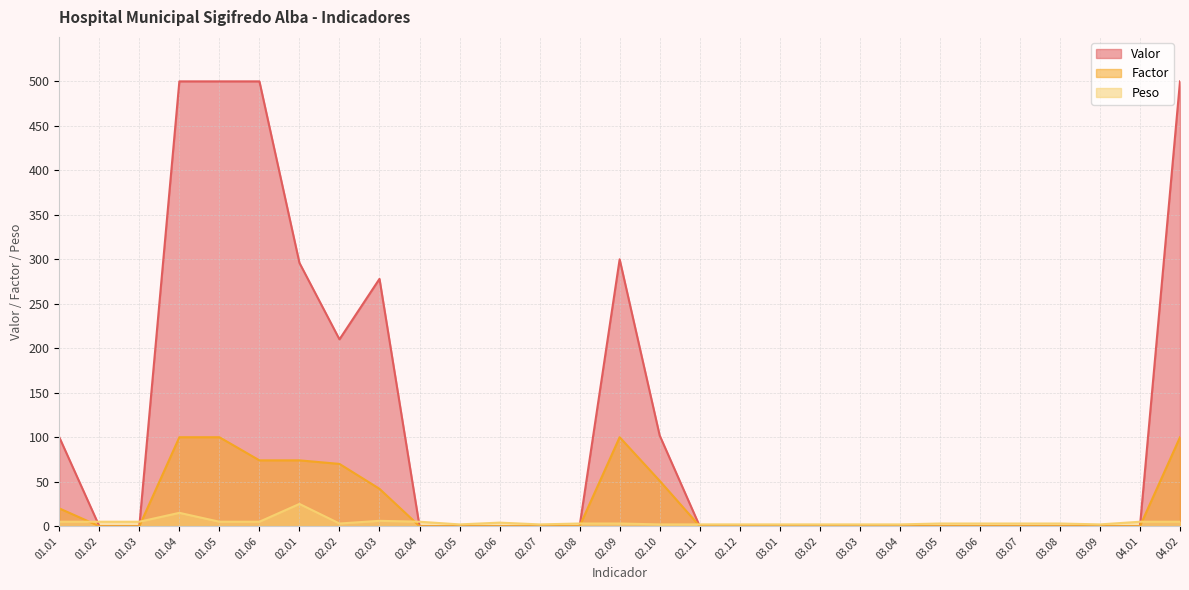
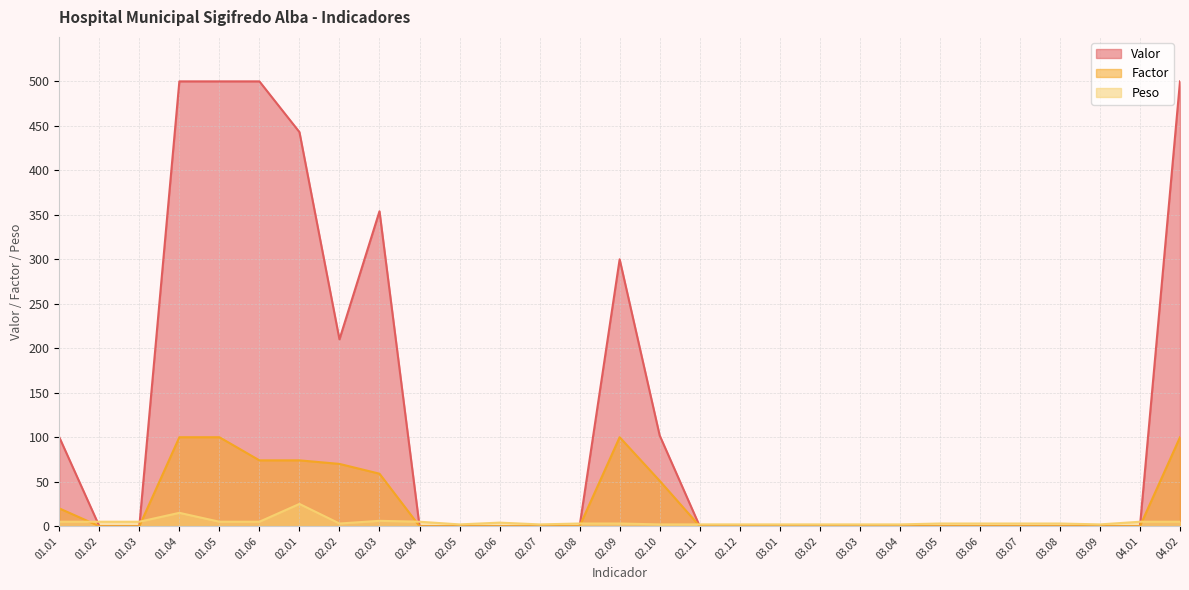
  {
    "Valor": {
      "01.01": 100,
      "01.04": 500,
      "01.05": 500,
      "01.06": 500,
-     "02.01": 300,
+     "02.01": 440,
      "02.02": 210,
-     "02.03": 280,
+     "02.03": 350,
      "02.09": 300,
      "02.10": 100,
      "04.02": 500
    },
    "Factor": {
      "01.01": 20,
      "01.04": 100,
      "01.05": 100,
      "01.06": 70,
      "02.01": 70,
      "02.02": 70,
-     "02.03": 40,
+     "02.03": 60,
      "02.09": 100,
      "02.10": 50,
      "04.02": 100
    },
    "Peso": {
      "01.01": 10,
      "01.02": 10,
      "01.03": 10,
      "01.04": 20,
      "01.05": 10,
      "01.06": 10,
      "02.01": 30,
      "02.02": 0,
      "02.03": 10,
      "02.04": 10,
      "02.06": 0,
      "02.08": 0,
      "02.09": 0,
      "02.10": 0,
      "03.05": 0,
      "03.06": 0,
      "03.07": 0,
      "03.08": 0,
      "04.01": 10,
      "04.02": 10
    }
  }
